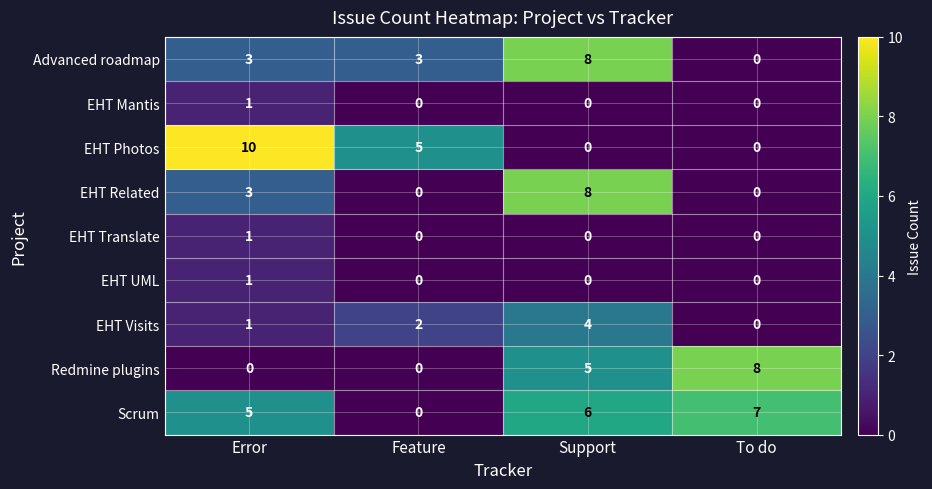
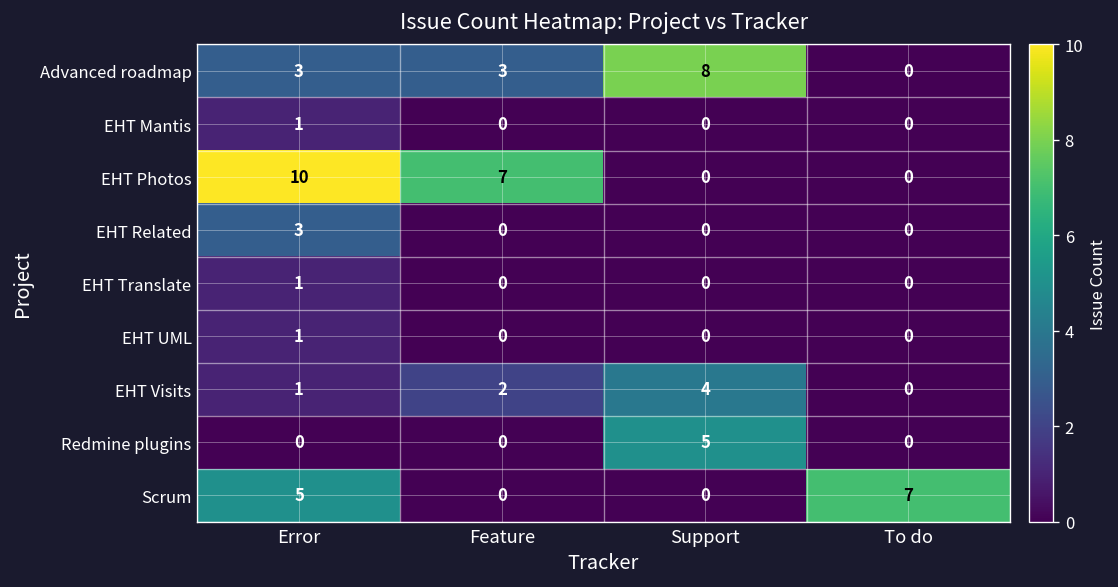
  {
    "Advanced roadmap": {
      "Error": 3,
      "Feature": 3,
      "Support": 8,
      "To do": 0
    },
    "EHT Mantis": {
      "Error": 1,
      "Feature": 0,
      "Support": 0,
      "To do": 0
    },
    "EHT Photos": {
      "Error": 10,
-     "Feature": 5,
+     "Feature": 7,
      "Support": 0,
      "To do": 0
    },
    "EHT Related": {
      "Error": 3,
      "Feature": 0,
-     "Support": 8,
+     "Support": 0,
      "To do": 0
    },
    "EHT Translate": {
      "Error": 1,
      "Feature": 0,
      "Support": 0,
      "To do": 0
    },
    "EHT UML": {
      "Error": 1,
      "Feature": 0,
      "Support": 0,
      "To do": 0
    },
    "EHT Visits": {
      "Error": 1,
      "Feature": 2,
      "Support": 4,
      "To do": 0
    },
    "Redmine plugins": {
      "Error": 0,
      "Feature": 0,
      "Support": 5,
-     "To do": 8
+     "To do": 0
    },
    "Scrum": {
      "Error": 5,
      "Feature": 0,
-     "Support": 6,
+     "Support": 0,
      "To do": 7
    }
  }
